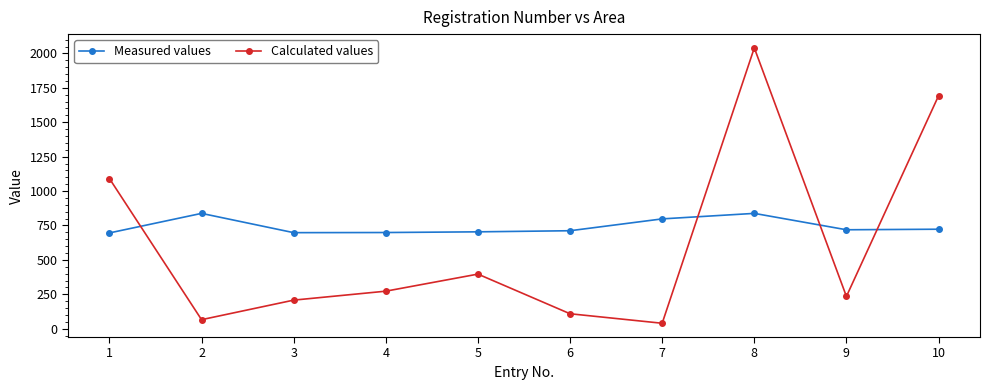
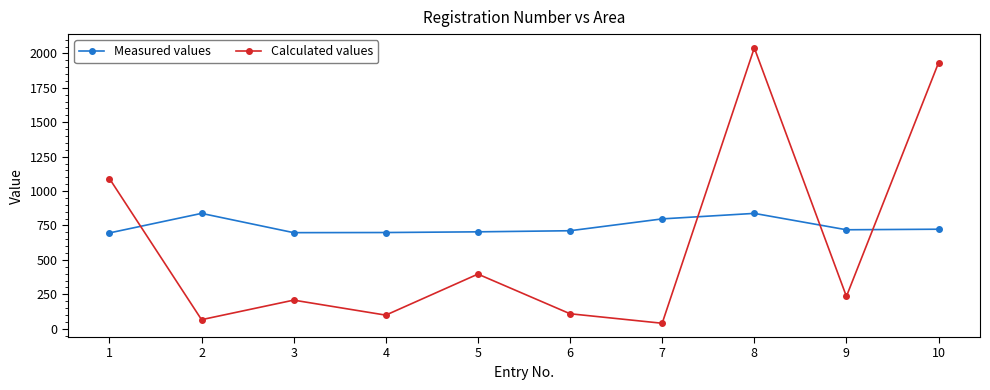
  {
    "Measured values": {
      "1": 700,
      "2": 840,
      "3": 700,
      "4": 700,
      "5": 700,
      "6": 710,
      "7": 800,
      "8": 840,
      "9": 720,
      "10": 720
    },
    "Calculated values": {
      "1": 1090,
      "2": 70,
      "3": 210,
-     "4": 270,
+     "4": 100,
      "5": 400,
      "6": 110,
      "7": 40,
      "8": 2040,
      "9": 240,
-     "10": 1690
+     "10": 1930
    }
  }
